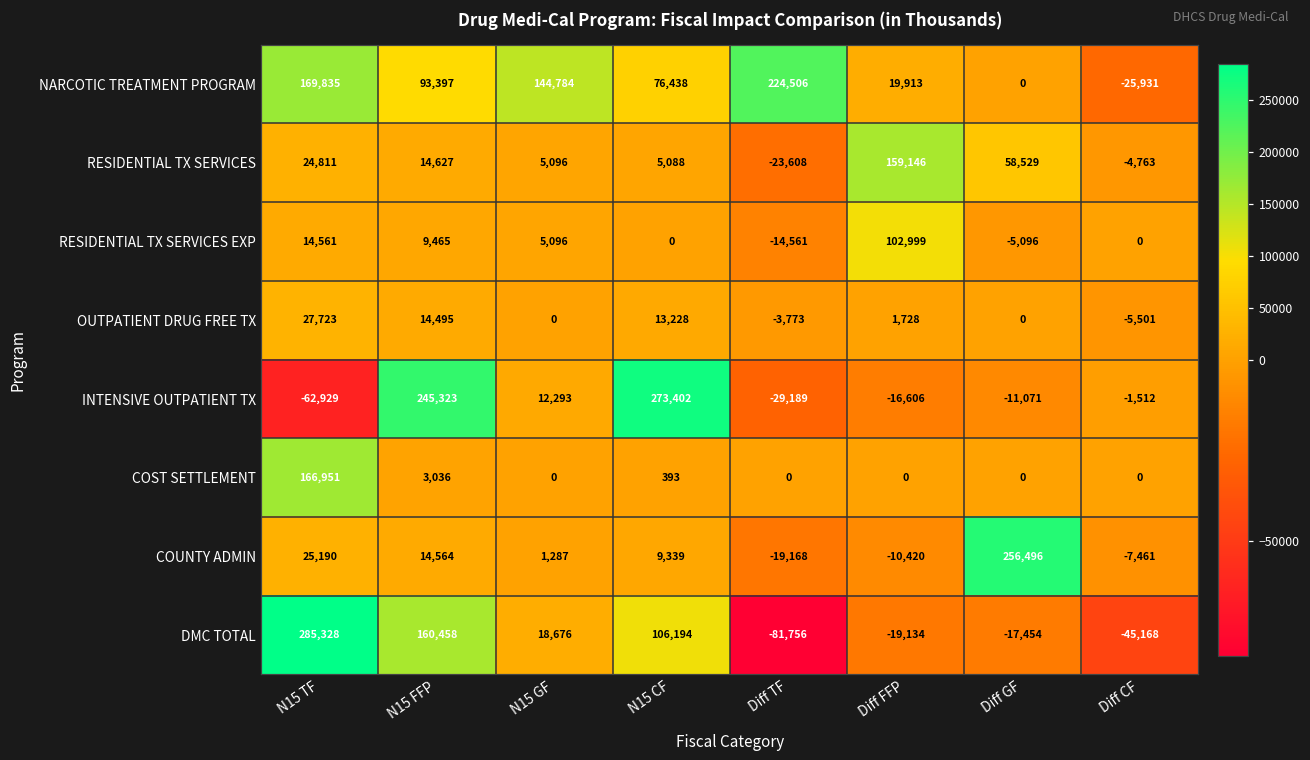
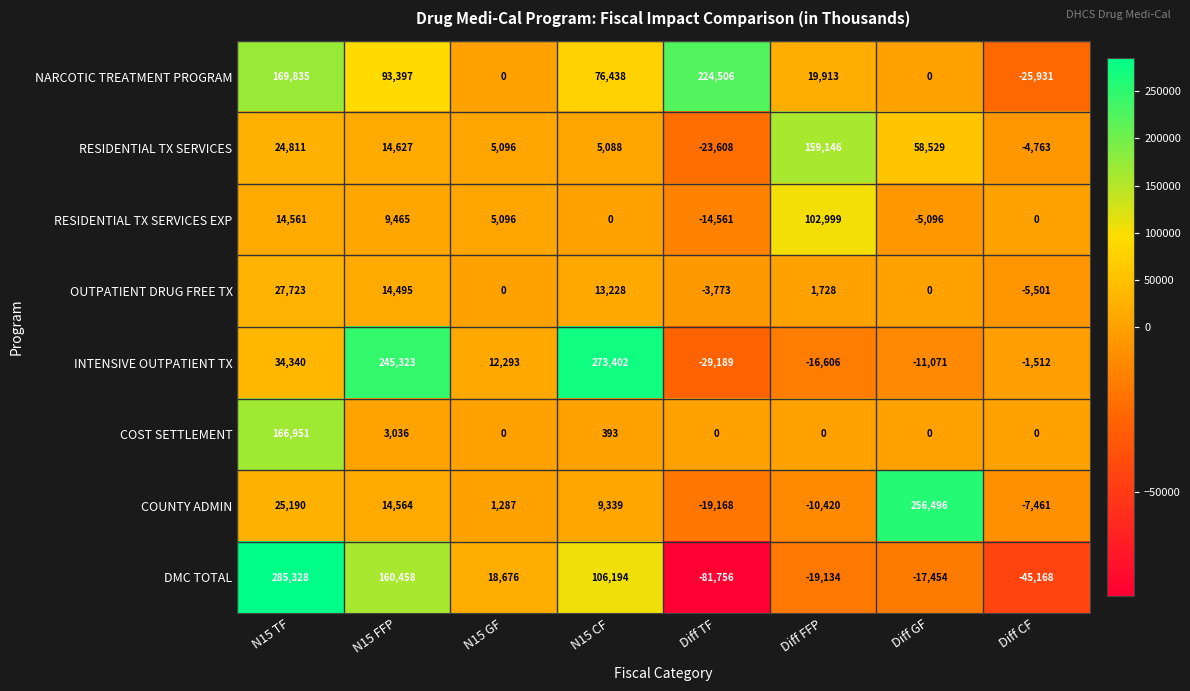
  {
    "NARCOTIC TREATMENT PROGRAM": {
      "N15 TF": "169,835",
      "N15 FFP": "93,397",
-     "N15 GF": "144,784",
+     "N15 GF": "0",
      "N15 CF": "76,438",
      "Diff TF": "224,506",
      "Diff FFP": "19,913",
      "Diff GF": "0",
      "Diff CF": "-25,931"
    },
    "RESIDENTIAL TX SERVICES": {
      "N15 TF": "24,811",
      "N15 FFP": "14,627",
      "N15 GF": "5,096",
      "N15 CF": "5,088",
      "Diff TF": "-23,608",
      "Diff FFP": "159,146",
      "Diff GF": "58,529",
      "Diff CF": "-4,763"
    },
    "RESIDENTIAL TX SERVICES EXP": {
      "N15 TF": "14,561",
      "N15 FFP": "9,465",
      "N15 GF": "5,096",
      "N15 CF": "0",
      "Diff TF": "-14,561",
      "Diff FFP": "102,999",
      "Diff GF": "-5,096",
      "Diff CF": "0"
    },
    "OUTPATIENT DRUG FREE TX": {
      "N15 TF": "27,723",
      "N15 FFP": "14,495",
      "N15 GF": "0",
      "N15 CF": "13,228",
      "Diff TF": "-3,773",
      "Diff FFP": "1,728",
      "Diff GF": "0",
      "Diff CF": "-5,501"
    },
    "INTENSIVE OUTPATIENT TX": {
-     "N15 TF": "-62,929",
+     "N15 TF": "34,340",
      "N15 FFP": "245,323",
      "N15 GF": "12,293",
      "N15 CF": "273,402",
      "Diff TF": "-29,189",
      "Diff FFP": "-16,606",
      "Diff GF": "-11,071",
      "Diff CF": "-1,512"
    },
    "COST SETTLEMENT": {
      "N15 TF": "166,951",
      "N15 FFP": "3,036",
      "N15 GF": "0",
      "N15 CF": "393",
      "Diff TF": "0",
      "Diff FFP": "0",
      "Diff GF": "0",
      "Diff CF": "0"
    },
    "COUNTY ADMIN": {
      "N15 TF": "25,190",
      "N15 FFP": "14,564",
      "N15 GF": "1,287",
      "N15 CF": "9,339",
      "Diff TF": "-19,168",
      "Diff FFP": "-10,420",
      "Diff GF": "256,496",
      "Diff CF": "-7,461"
    },
    "DMC TOTAL": {
      "N15 TF": "285,328",
      "N15 FFP": "160,458",
      "N15 GF": "18,676",
      "N15 CF": "106,194",
      "Diff TF": "-81,756",
      "Diff FFP": "-19,134",
      "Diff GF": "-17,454",
      "Diff CF": "-45,168"
    }
  }
